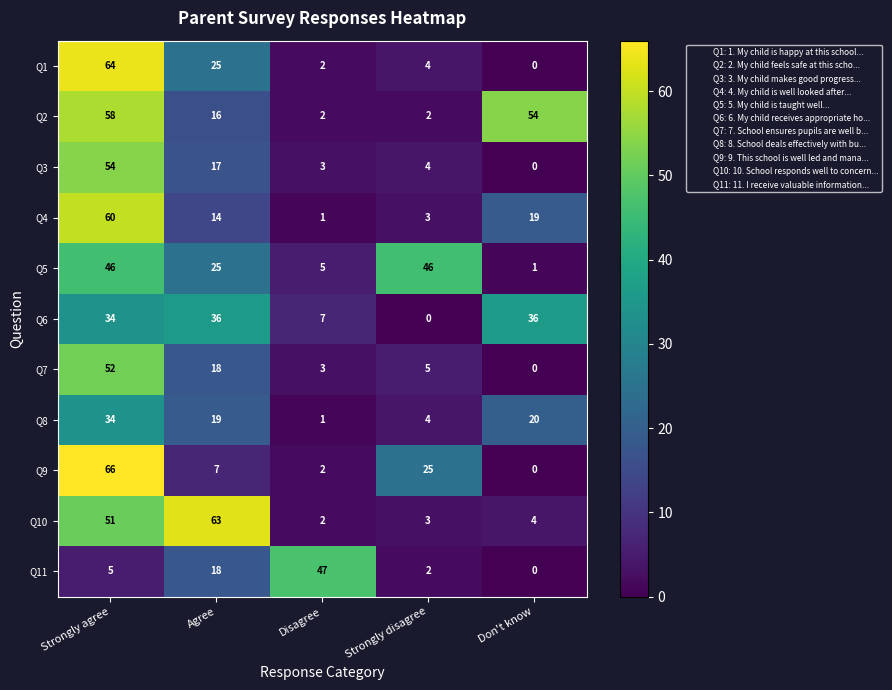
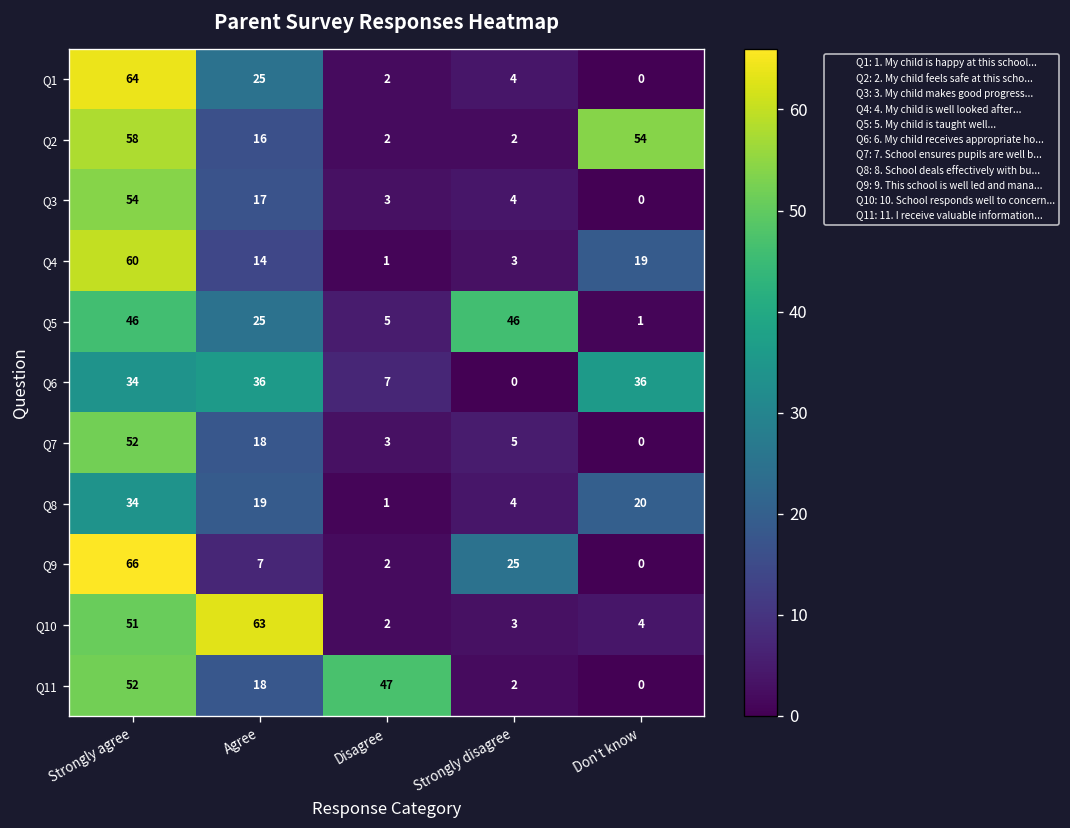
  {
    "Q1": {
      "Strongly agree": 64,
      "Agree": 25,
      "Disagree": 2,
      "Strongly disagree": 4,
      "Don't know": 0
    },
    "Q2": {
      "Strongly agree": 58,
      "Agree": 16,
      "Disagree": 2,
      "Strongly disagree": 2,
      "Don't know": 54
    },
    "Q3": {
      "Strongly agree": 54,
      "Agree": 17,
      "Disagree": 3,
      "Strongly disagree": 4,
      "Don't know": 0
    },
    "Q4": {
      "Strongly agree": 60,
      "Agree": 14,
      "Disagree": 1,
      "Strongly disagree": 3,
      "Don't know": 19
    },
    "Q5": {
      "Strongly agree": 46,
      "Agree": 25,
      "Disagree": 5,
      "Strongly disagree": 46,
      "Don't know": 1
    },
    "Q6": {
      "Strongly agree": 34,
      "Agree": 36,
      "Disagree": 7,
      "Strongly disagree": 0,
      "Don't know": 36
    },
    "Q7": {
      "Strongly agree": 52,
      "Agree": 18,
      "Disagree": 3,
      "Strongly disagree": 5,
      "Don't know": 0
    },
    "Q8": {
      "Strongly agree": 34,
      "Agree": 19,
      "Disagree": 1,
      "Strongly disagree": 4,
      "Don't know": 20
    },
    "Q9": {
      "Strongly agree": 66,
      "Agree": 7,
      "Disagree": 2,
      "Strongly disagree": 25,
      "Don't know": 0
    },
    "Q10": {
      "Strongly agree": 51,
      "Agree": 63,
      "Disagree": 2,
      "Strongly disagree": 3,
      "Don't know": 4
    },
    "Q11": {
-     "Strongly agree": 5,
+     "Strongly agree": 52,
      "Agree": 18,
      "Disagree": 47,
      "Strongly disagree": 2,
      "Don't know": 0
    }
  }
